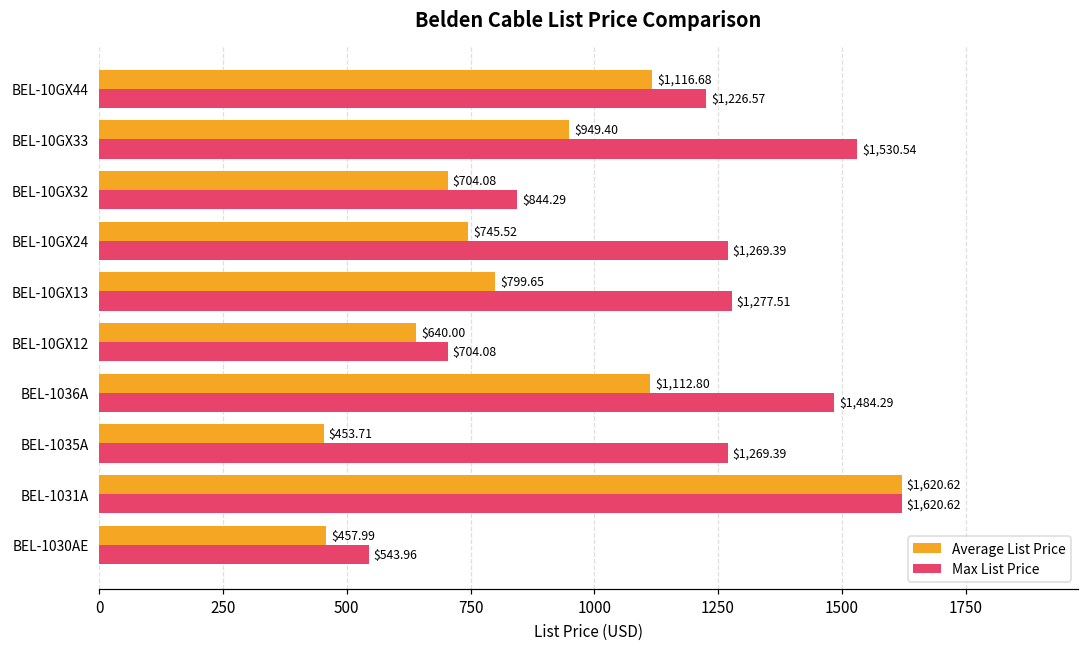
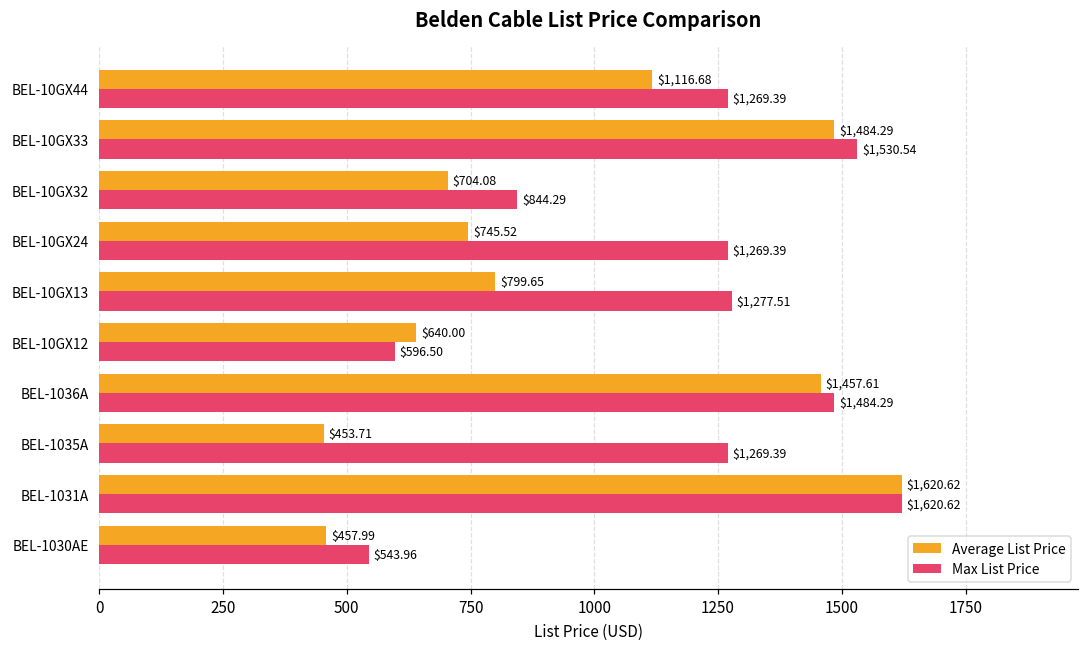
  {
    "Average List Price": {
      "BEL-10GX44": "$1,116.68",
-     "BEL-10GX33": "$949.40",
+     "BEL-10GX33": "$1,484.29",
      "BEL-10GX32": "$704.08",
      "BEL-10GX24": "$745.52",
      "BEL-10GX13": "$799.65",
      "BEL-10GX12": "$640.00",
-     "BEL-1036A": "$1,112.80",
+     "BEL-1036A": "$1,457.61",
      "BEL-1035A": "$453.71",
      "BEL-1031A": "$1,620.62",
      "BEL-1030AE": "$457.99"
    },
    "Max List Price": {
-     "BEL-10GX44": "$1,226.57",
+     "BEL-10GX44": "$1,269.39",
      "BEL-10GX33": "$1,530.54",
      "BEL-10GX32": "$844.29",
      "BEL-10GX24": "$1,269.39",
      "BEL-10GX13": "$1,277.51",
-     "BEL-10GX12": "$704.08",
+     "BEL-10GX12": "$596.50",
      "BEL-1036A": "$1,484.29",
      "BEL-1035A": "$1,269.39",
      "BEL-1031A": "$1,620.62",
      "BEL-1030AE": "$543.96"
    }
  }
